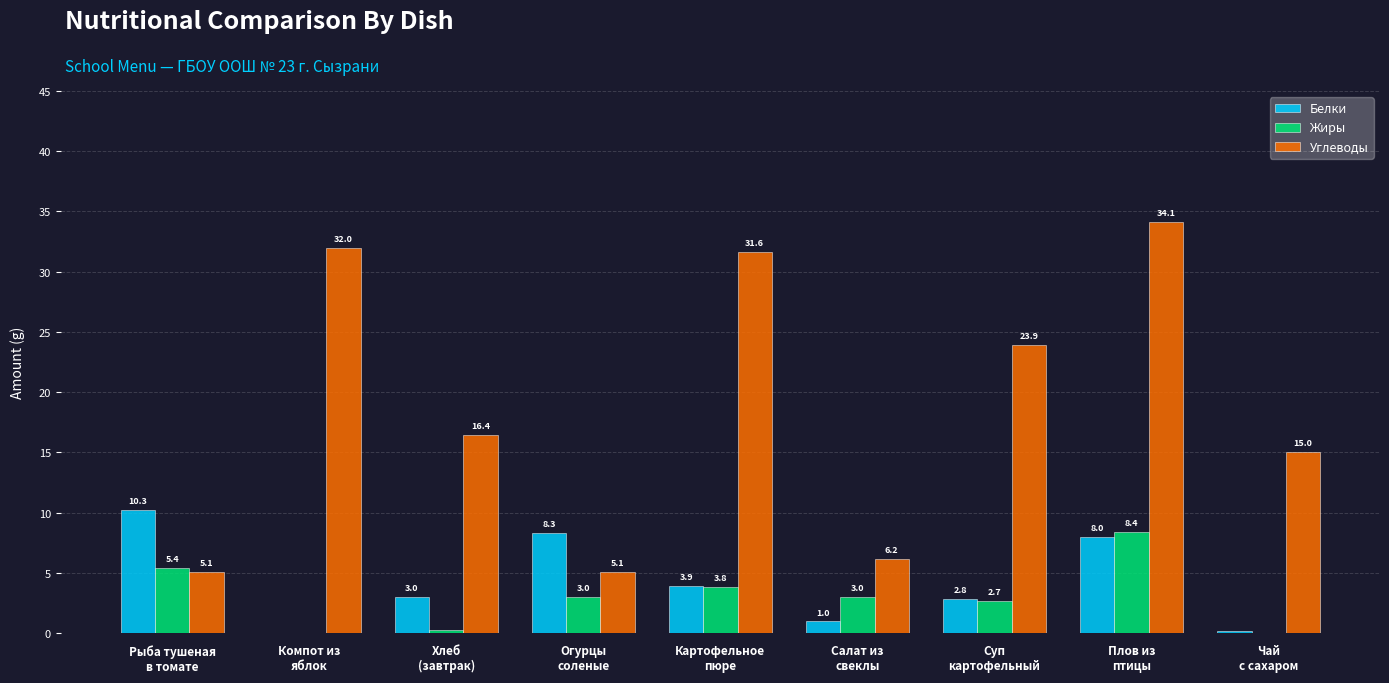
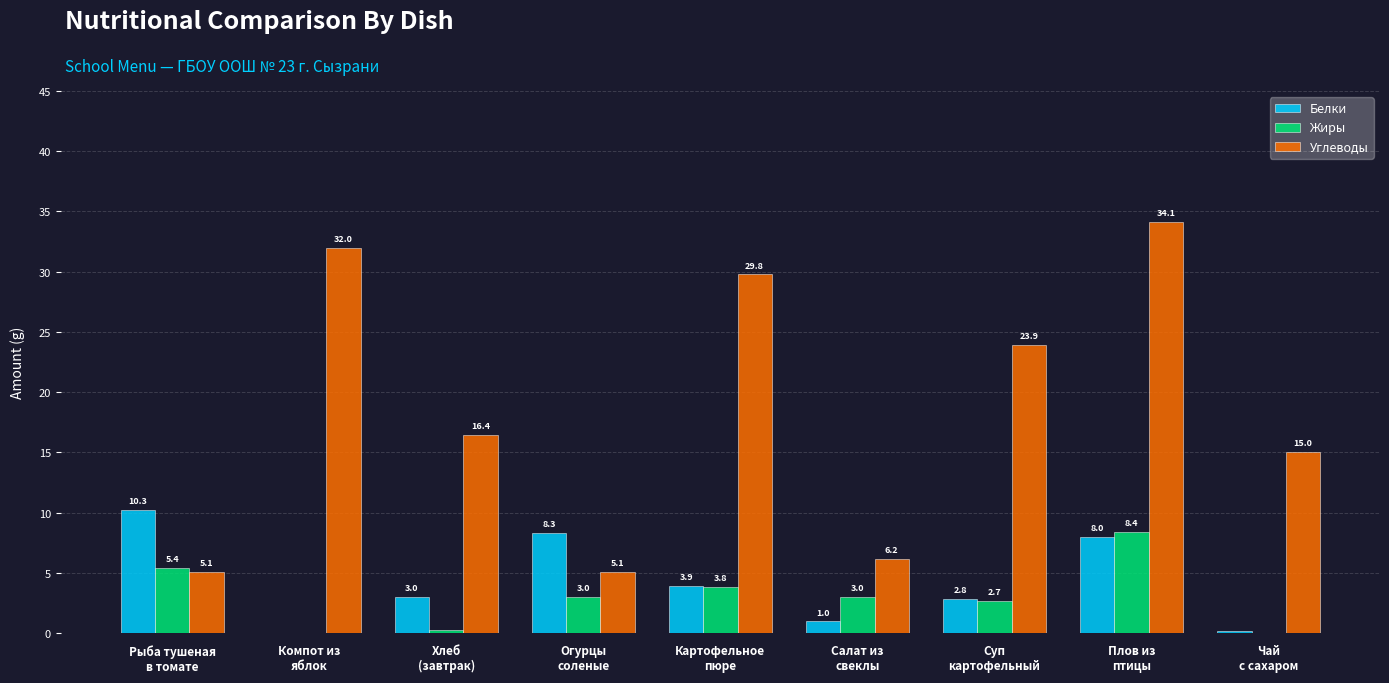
  {
    "Белки": {
      "Рыба тушеная в томате": 10.3,
      "Хлеб (завтрак)": 3.0,
      "Огурцы соленые": 8.3,
      "Картофельное пюре": 3.9,
      "Салат из свеклы": 1.0,
      "Суп картофельный": 2.8,
      "Плов из птицы": 8.0
    },
    "Жиры": {
      "Рыба тушеная в томате": 5.4,
      "Огурцы соленые": 3.0,
      "Картофельное пюре": 3.8,
      "Салат из свеклы": 3.0,
      "Суп картофельный": 2.7,
      "Плов из птицы": 8.4
    },
    "Углеводы": {
      "Рыба тушеная в томате": 5.1,
      "Компот из яблок": 32.0,
      "Хлеб (завтрак)": 16.4,
      "Огурцы соленые": 5.1,
-     "Картофельное пюре": 31.6,
+     "Картофельное пюре": 29.8,
      "Салат из свеклы": 6.2,
      "Суп картофельный": 23.9,
      "Плов из птицы": 34.1,
      "Чай с сахаром": 15.0
    }
  }
